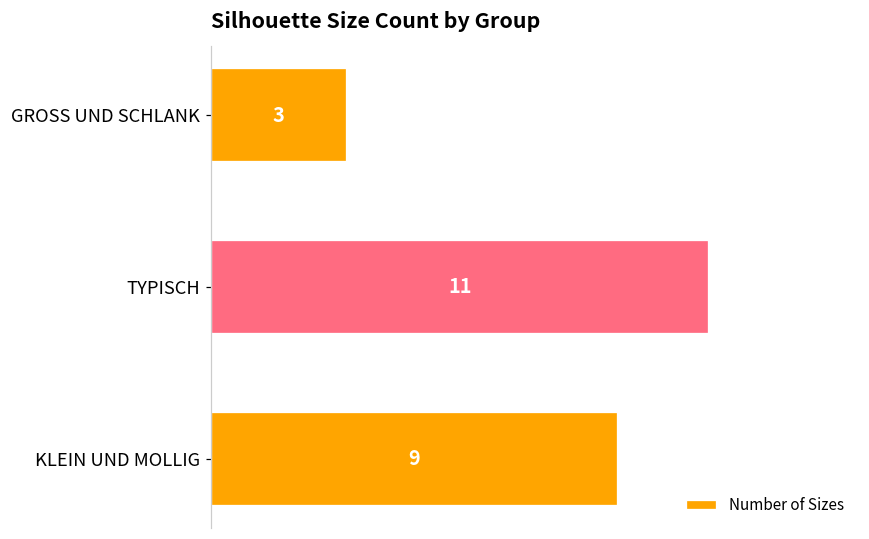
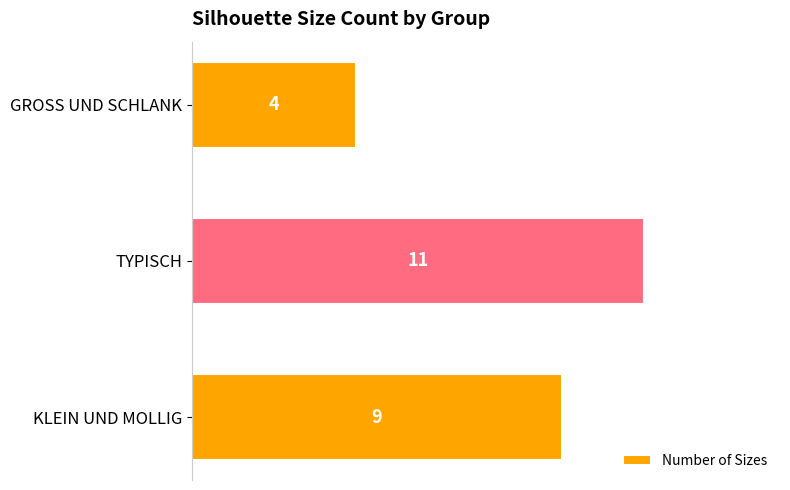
  {
-   "GROSS UND SCHLANK": 3,
+   "GROSS UND SCHLANK": 4,
    "TYPISCH": 11,
    "KLEIN UND MOLLIG": 9
  }
